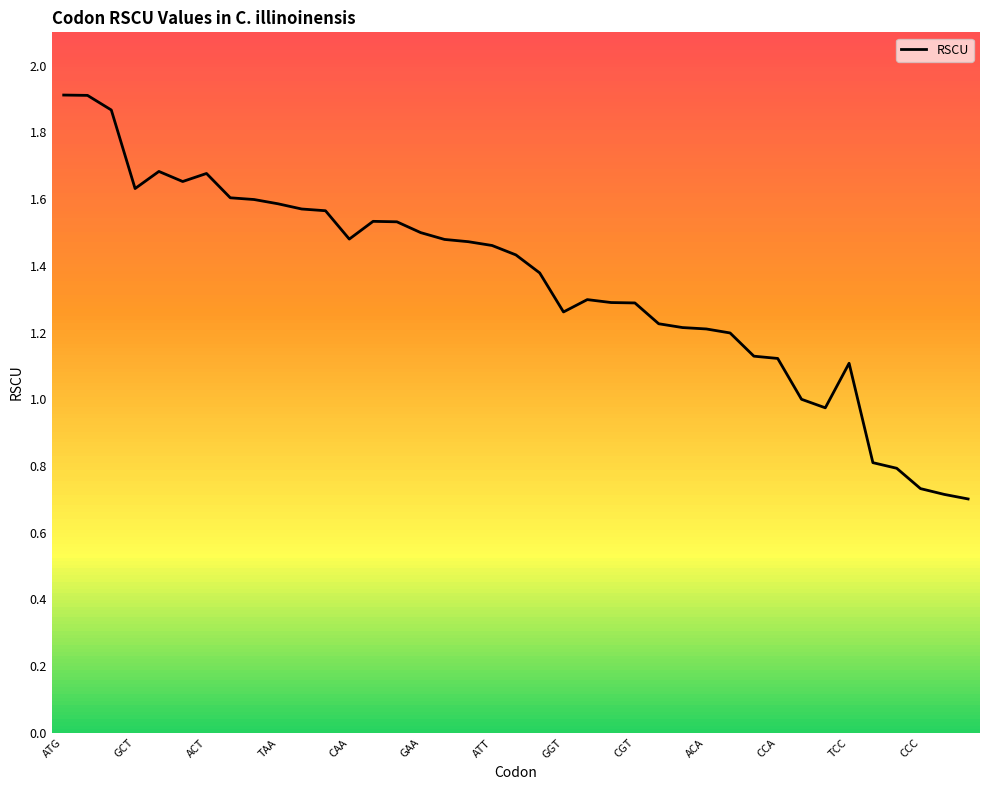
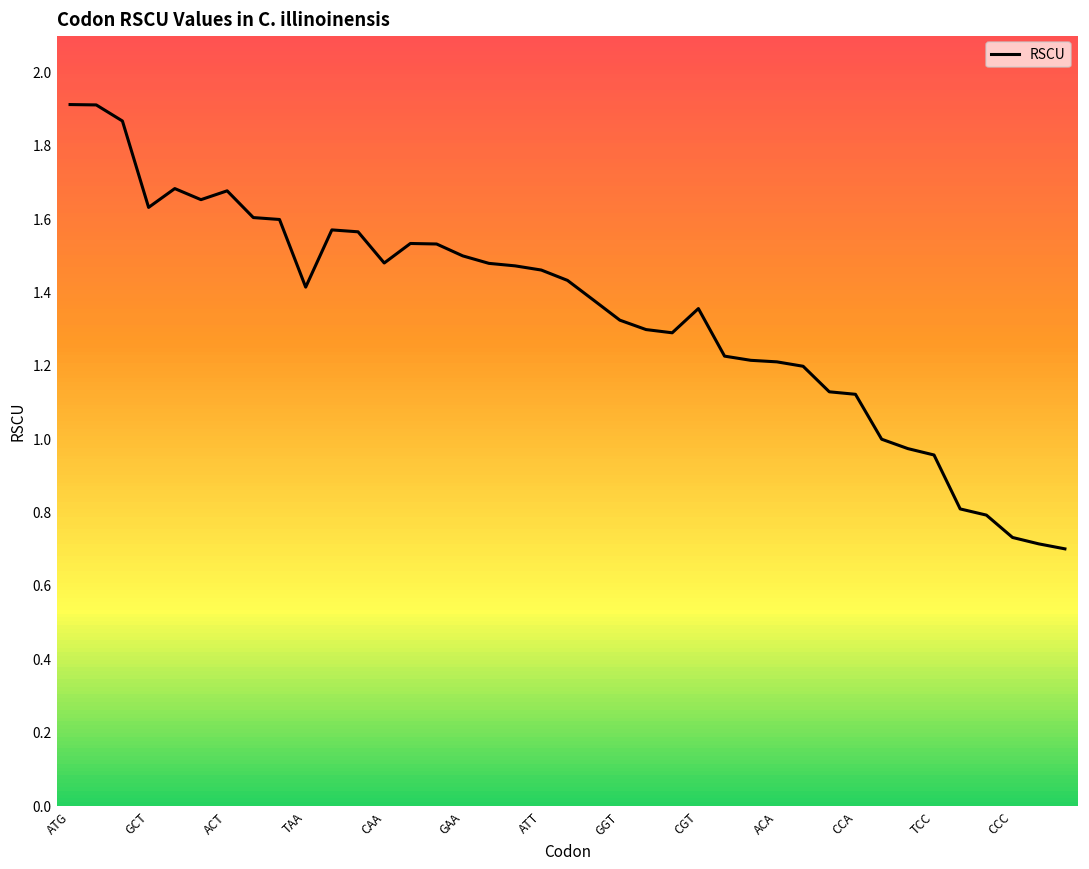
  {
    "ATG": 1.91,
    "GCT": 1.63,
    "ACT": 1.68,
-   "TAA": 1.59,
+   "TAA": 1.41,
    "CAA": 1.48,
    "GAA": 1.50,
    "ATT": 1.46,
-   "GGT": 1.26,
-   "CGT": 1.29,
+   "GGT": 1.32,
+   "CGT": 1.36,
    "ACA": 1.21,
    "CCA": 1.12,
-   "TCC": 1.11,
+   "TCC": 0.96,
    "CCC": 0.73
  }
